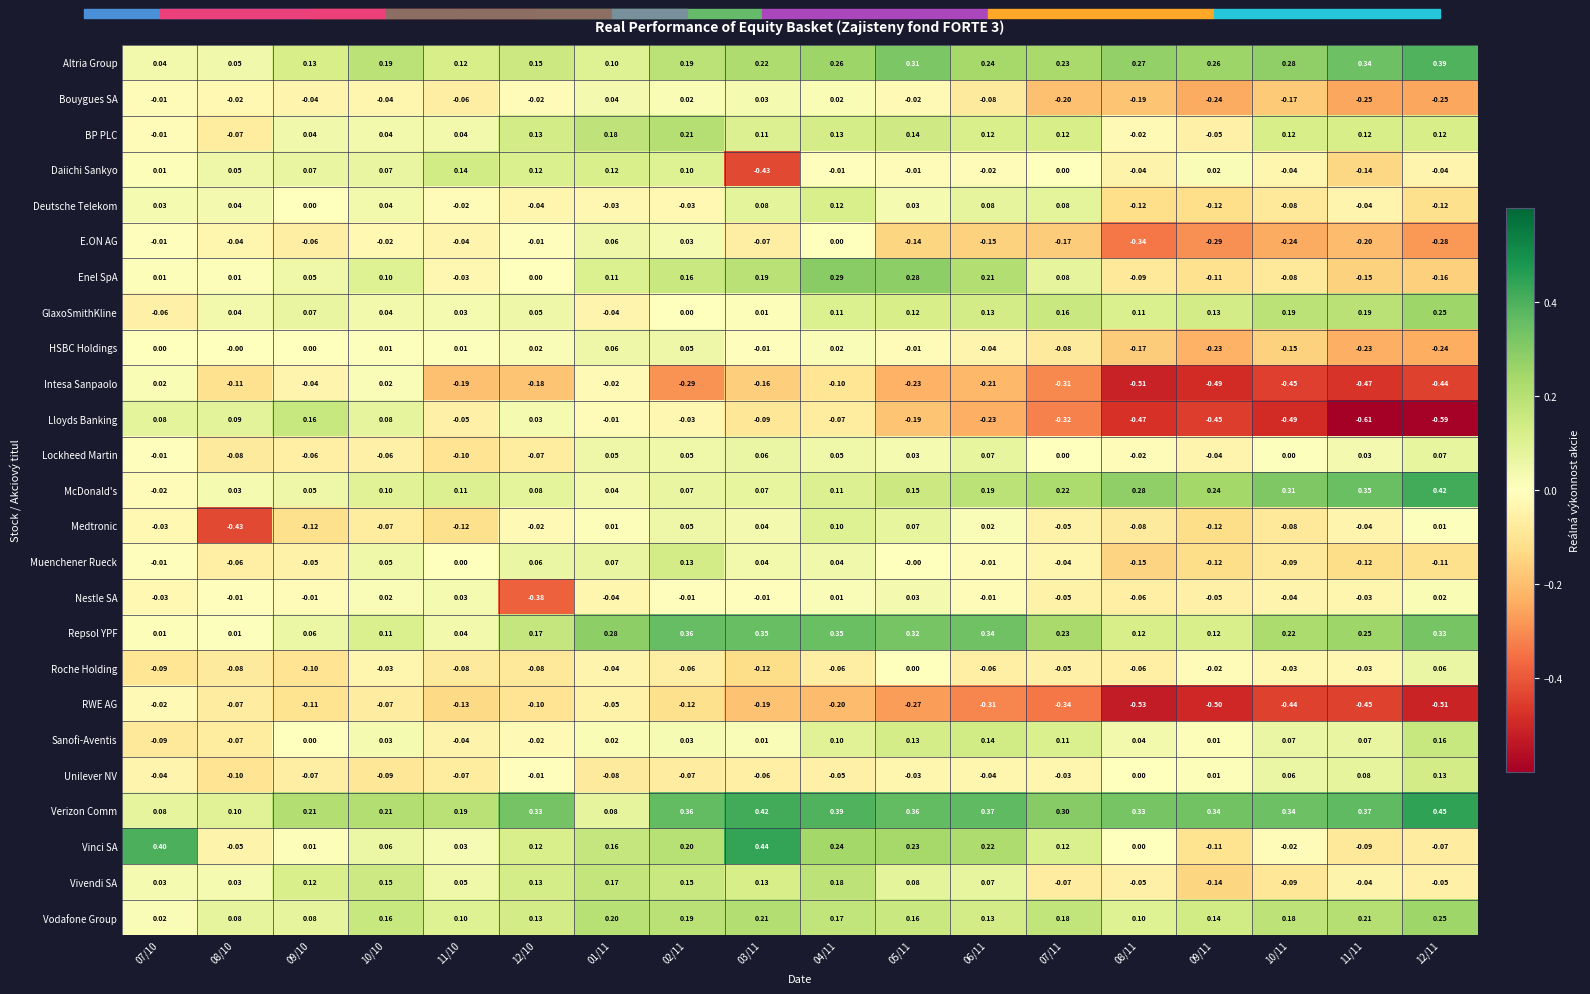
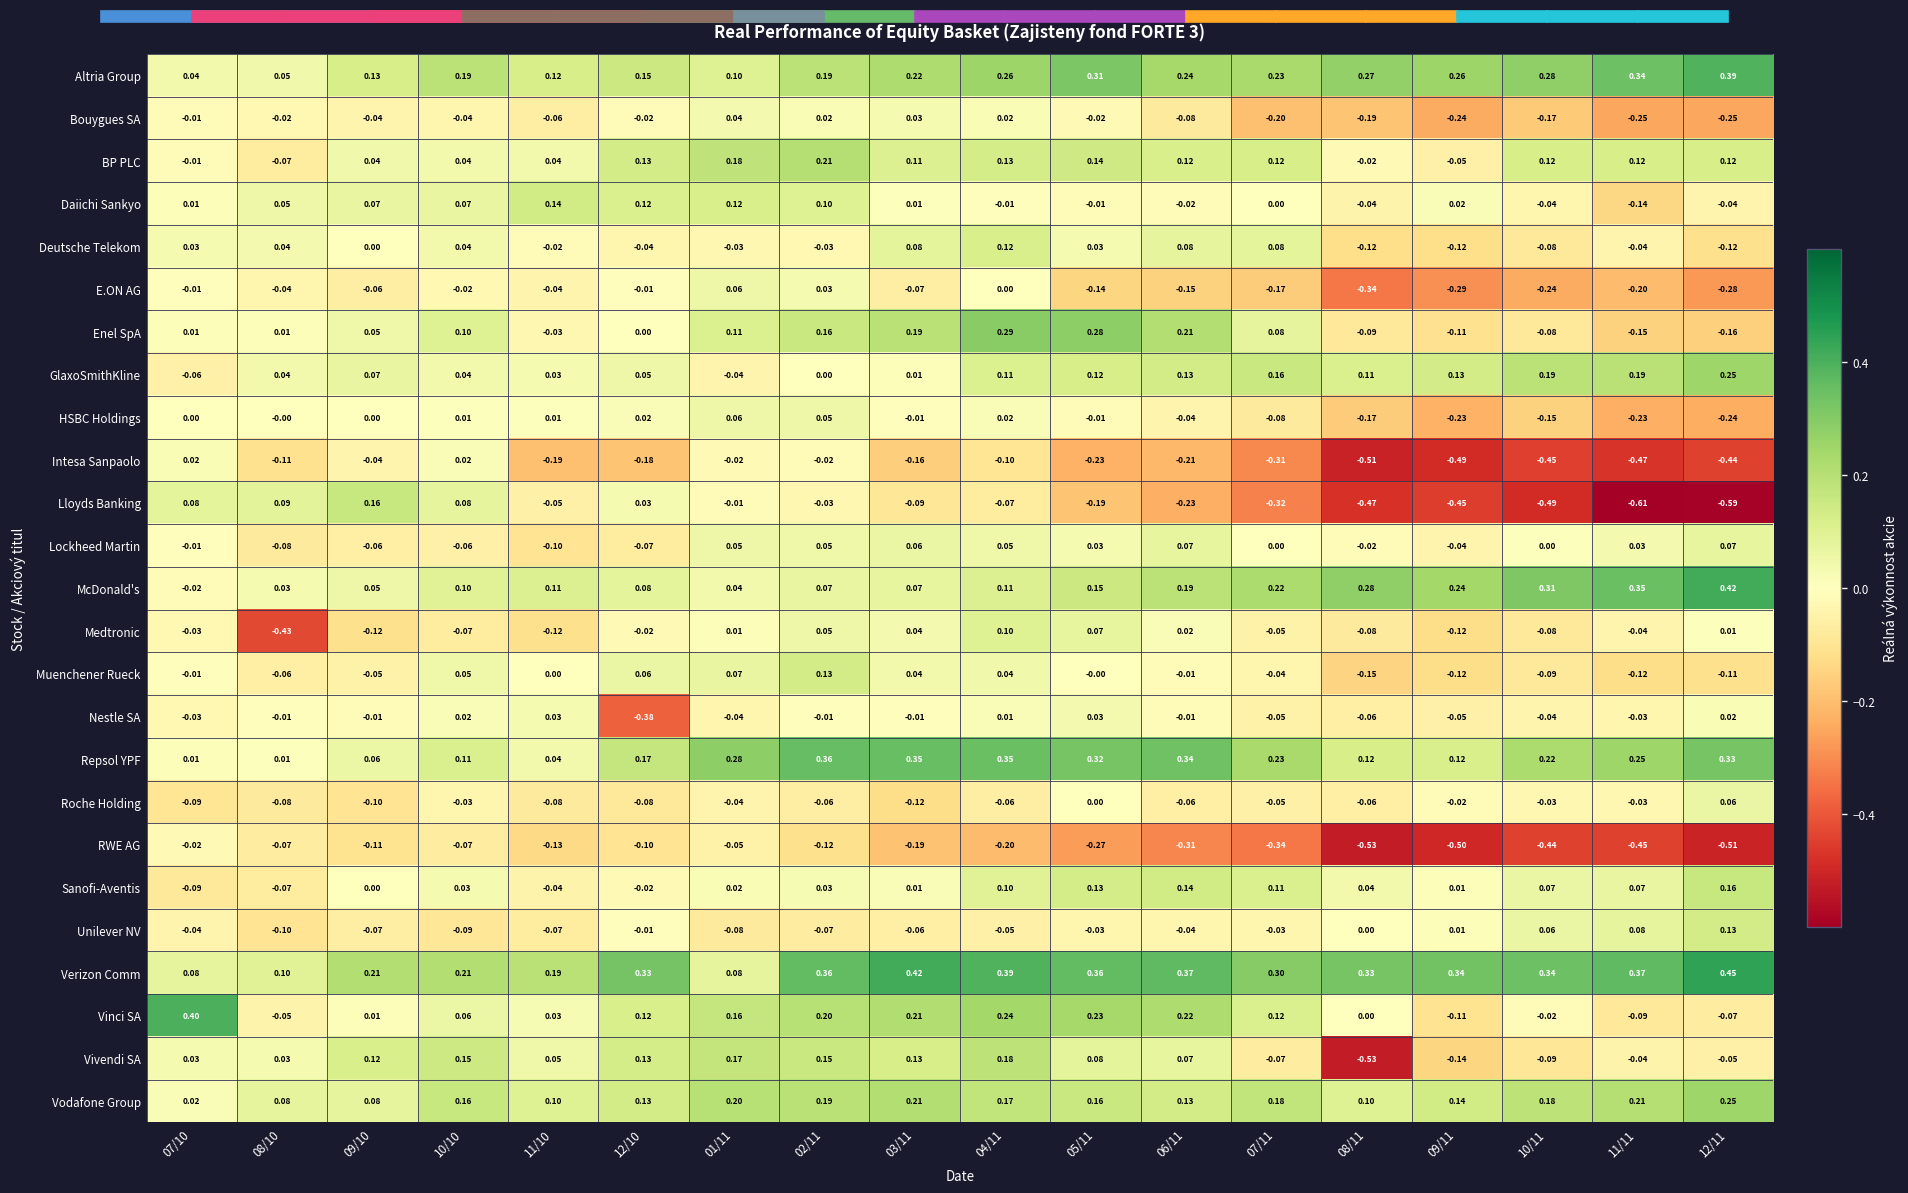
  {
    "Daiichi Sankyo": {
      "07/10": 0.01,
      "08/10": 0.05,
      "09/10": 0.07,
      "10/10": 0.07,
      "11/10": 0.14,
      "12/10": 0.12,
      "01/11": 0.12,
      "02/11": 0.10,
-     "03/11": -0.43,
+     "03/11": 0.01,
      "04/11": -0.01,
      "05/11": -0.01,
      "06/11": -0.02,
      "07/11": 0.00,
      "08/11": -0.04,
      "09/11": 0.02,
      "10/11": -0.04,
      "11/11": -0.14,
      "12/11": -0.04
    },
    "Intesa Sanpaolo": {
      "07/10": 0.02,
      "08/10": -0.11,
      "09/10": -0.04,
      "10/10": 0.02,
      "11/10": -0.19,
      "12/10": -0.18,
      "01/11": -0.02,
-     "02/11": -0.29,
+     "02/11": -0.02,
      "03/11": -0.16,
      "04/11": -0.10,
      "05/11": -0.23,
      "06/11": -0.21,
      "07/11": -0.31,
      "08/11": -0.51,
      "09/11": -0.49,
      "10/11": -0.45,
      "11/11": -0.47,
      "12/11": -0.44
    },
    "Vinci SA": {
      "07/10": 0.40,
      "08/10": -0.05,
      "09/10": 0.01,
      "10/10": 0.06,
      "11/10": 0.03,
      "12/10": 0.12,
      "01/11": 0.16,
      "02/11": 0.20,
-     "03/11": 0.44,
+     "03/11": 0.21,
      "04/11": 0.24,
      "05/11": 0.23,
      "06/11": 0.22,
      "07/11": 0.12,
      "08/11": 0.00,
      "09/11": -0.11,
      "10/11": -0.02,
      "11/11": -0.09,
      "12/11": -0.07
    },
    "Vivendi SA": {
      "07/10": 0.03,
      "08/10": 0.03,
      "09/10": 0.12,
      "10/10": 0.15,
      "11/10": 0.05,
      "12/10": 0.13,
      "01/11": 0.17,
      "02/11": 0.15,
      "03/11": 0.13,
      "04/11": 0.18,
      "05/11": 0.08,
      "06/11": 0.07,
      "07/11": -0.07,
-     "08/11": -0.05,
+     "08/11": -0.53,
      "09/11": -0.14,
      "10/11": -0.09,
      "11/11": -0.04,
      "12/11": -0.05
    }
  }
